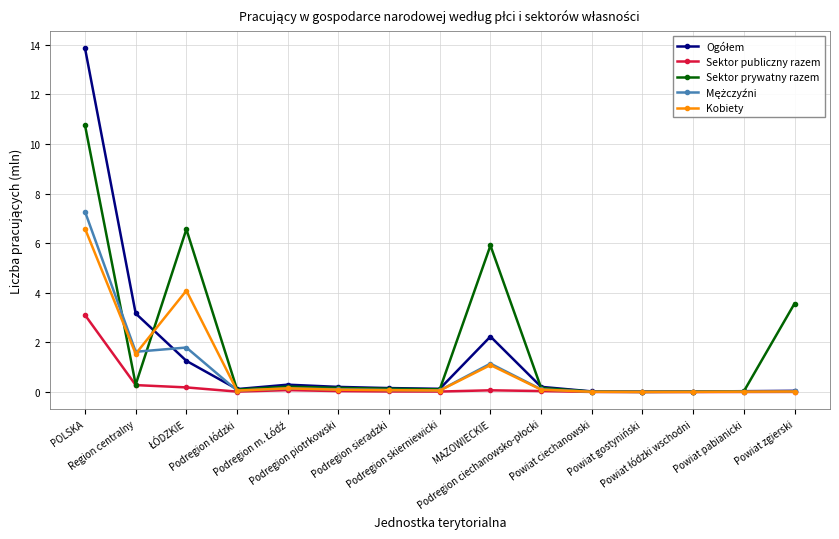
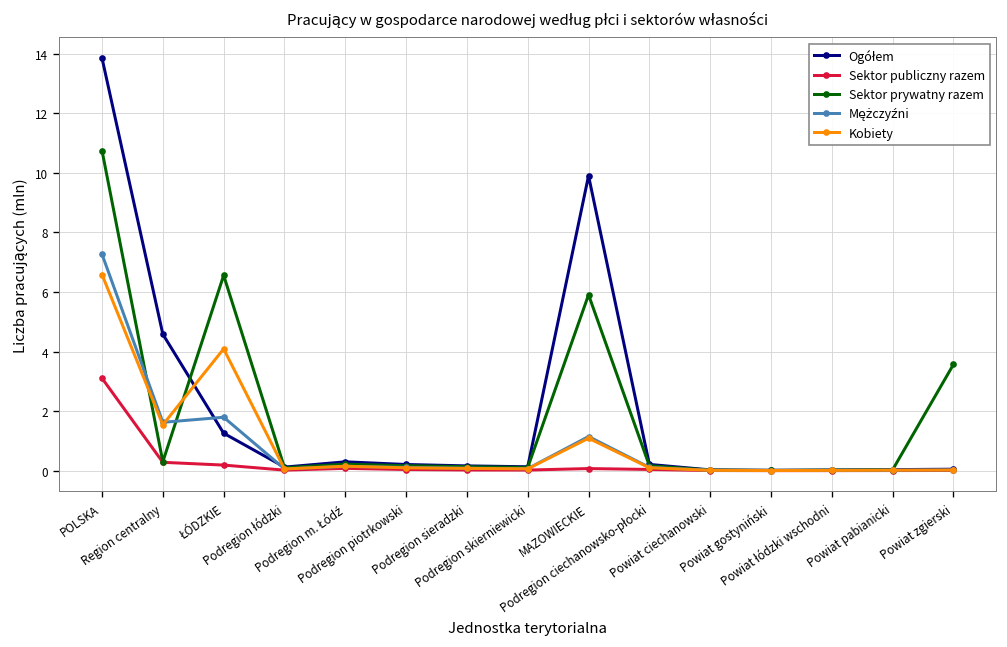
  {
    "Ogółem": {
      "POLSKA": 13.9,
-     "Region centralny": 3.2,
+     "Region centralny": 4.6,
      "ŁÓDZKIE": 1.3,
-     "MAZOWIECKIE": 2.2
+     "MAZOWIECKIE": 9.9
    },
    "Sektor publiczny razem": {
      "POLSKA": 3.1,
      "ŁÓDZKIE": 0.2,
      "MAZOWIECKIE": 0.1
    },
    "Sektor prywatny razem": {
      "POLSKA": 10.7,
      "ŁÓDZKIE": 6.6,
      "MAZOWIECKIE": 5.9,
      "Powiat zgierski": 3.6
    },
    "Mężczyźni": {
      "POLSKA": 7.3,
      "ŁÓDZKIE": 1.8
    },
    "Kobiety": {
      "POLSKA": 6.6,
      "ŁÓDZKIE": 4.1
    }
  }
